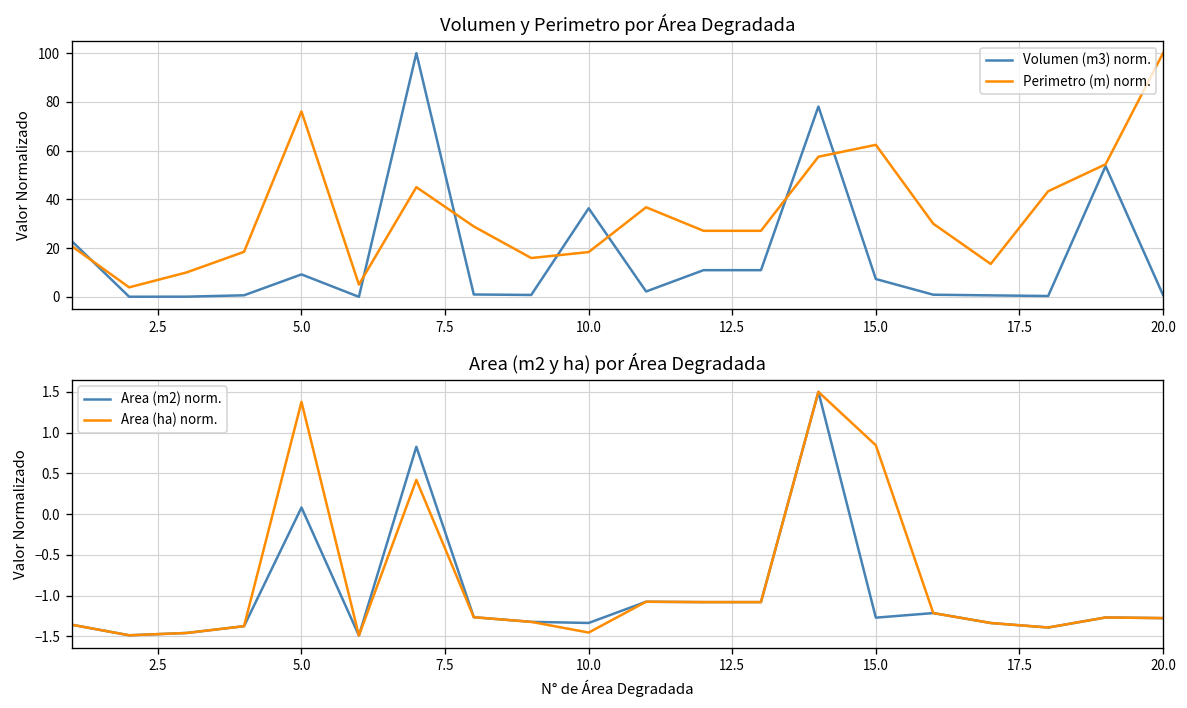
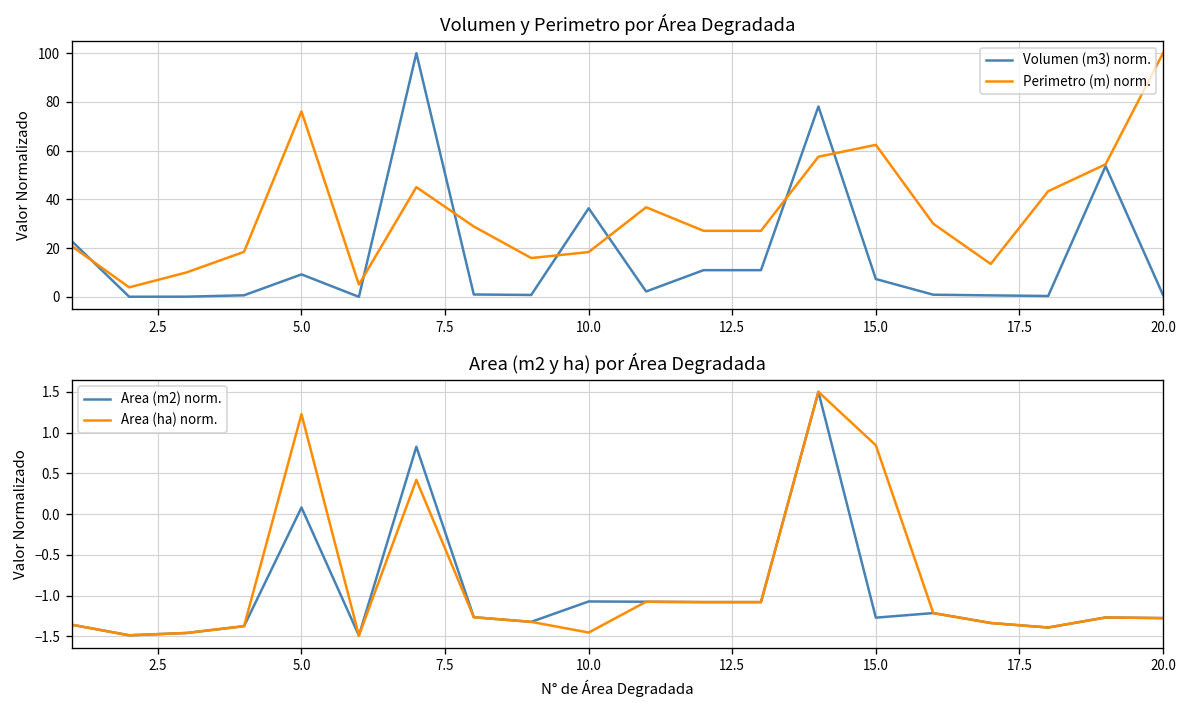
  {
    "Volumen y Perimetro por Área Degradada": {
      "Volumen (m3) norm.": {
        "5.0": 9,
        "10.0": 36,
        "15.0": 7,
        "20.0": 1
      },
      "Perimetro (m) norm.": {
        "5.0": 76,
        "10.0": 18,
        "15.0": 62,
        "20.0": 100
      }
    },
    "Area (m2 y ha) por Área Degradada": {
      "Area (m2) norm.": {
        "5.0": 0.1,
-       "10.0": -1.3,
+       "10.0": -1.1,
        "15.0": -1.3
      },
      "Area (ha) norm.": {
-       "5.0": 1.4,
+       "5.0": 1.2,
        "10.0": -1.5,
        "15.0": 0.8
      }
    }
  }
